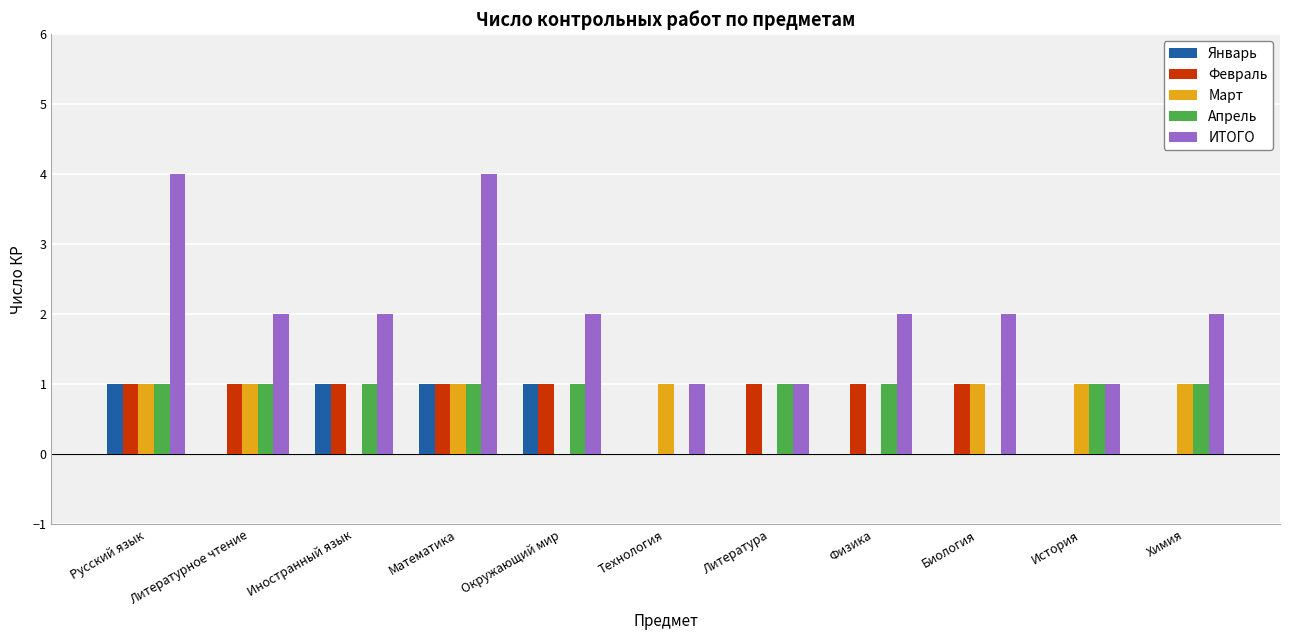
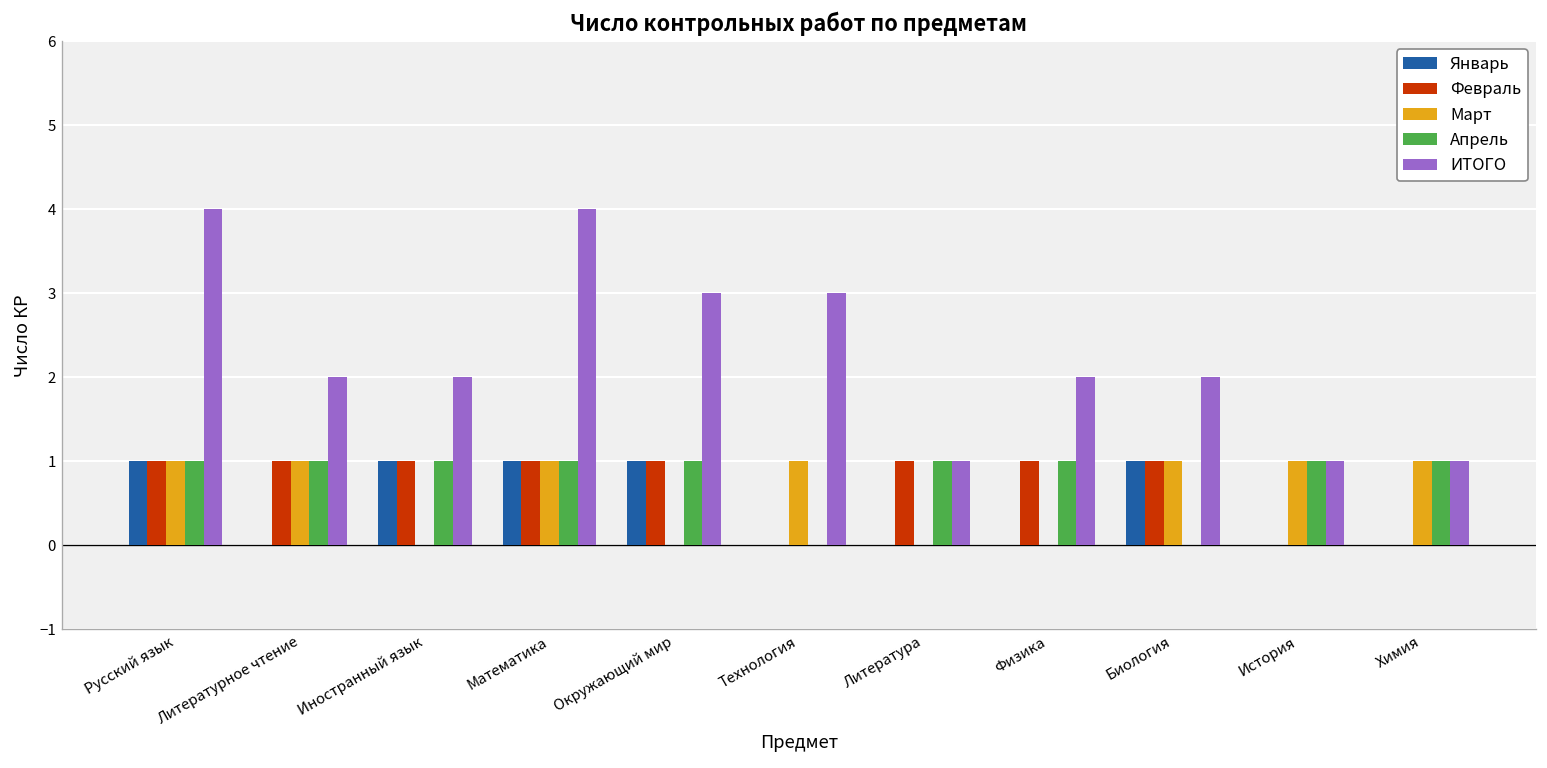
  {
    "Январь": {
      "Русский язык": 1,
      "Литературное чтение": 0,
      "Иностранный язык": 1,
      "Математика": 1,
      "Окружающий мир": 1,
      "Технология": 0,
      "Литература": 0,
      "Физика": 0,
-     "Биология": 0,
+     "Биология": 1,
      "История": 0,
      "Химия": 0
    },
    "Февраль": {
      "Русский язык": 1,
      "Литературное чтение": 1,
      "Иностранный язык": 1,
      "Математика": 1,
      "Окружающий мир": 1,
      "Технология": 0,
      "Литература": 1,
      "Физика": 1,
      "Биология": 1,
      "История": 0,
      "Химия": 0
    },
    "Март": {
      "Русский язык": 1,
      "Литературное чтение": 1,
      "Иностранный язык": 0,
      "Математика": 1,
      "Окружающий мир": 0,
      "Технология": 1,
      "Литература": 0,
      "Физика": 0,
      "Биология": 1,
      "История": 1,
      "Химия": 1
    },
    "Апрель": {
      "Русский язык": 1,
      "Литературное чтение": 1,
      "Иностранный язык": 1,
      "Математика": 1,
      "Окружающий мир": 1,
      "Технология": 0,
      "Литература": 1,
      "Физика": 1,
      "Биология": 0,
      "История": 1,
      "Химия": 1
    },
    "ИТОГО": {
      "Русский язык": 4,
      "Литературное чтение": 2,
      "Иностранный язык": 2,
      "Математика": 4,
-     "Окружающий мир": 2,
-     "Технология": 1,
+     "Окружающий мир": 3,
+     "Технология": 3,
      "Литература": 1,
      "Физика": 2,
      "Биология": 2,
      "История": 1,
-     "Химия": 2
+     "Химия": 1
    }
  }
